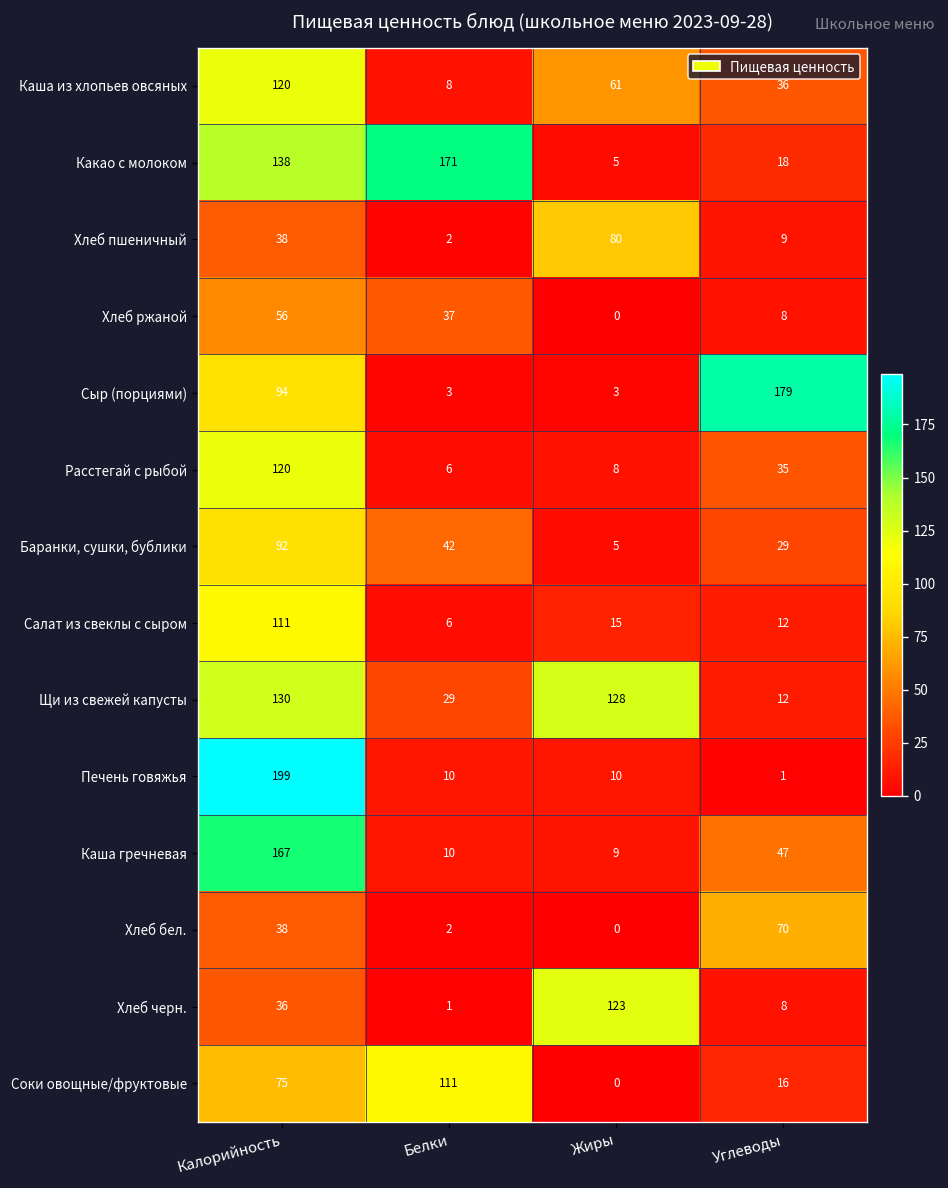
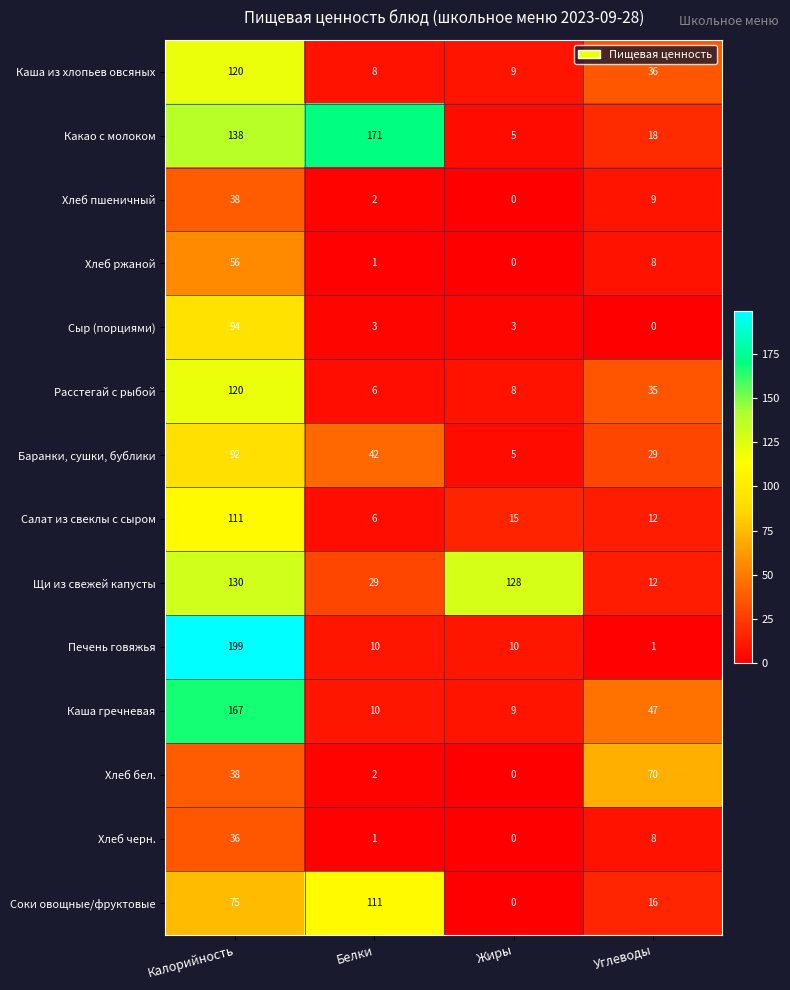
  {
    "Каша из хлопьев овсяных": {
      "Калорийность": 120,
      "Белки": 8,
-     "Жиры": 61,
+     "Жиры": 9,
      "Углеводы": 36
    },
    "Какао с молоком": {
      "Калорийность": 138,
      "Белки": 171,
      "Жиры": 5,
      "Углеводы": 18
    },
    "Хлеб пшеничный": {
      "Калорийность": 38,
      "Белки": 2,
-     "Жиры": 80,
+     "Жиры": 0,
      "Углеводы": 9
    },
    "Хлеб ржаной": {
      "Калорийность": 56,
-     "Белки": 37,
+     "Белки": 1,
      "Жиры": 0,
      "Углеводы": 8
    },
    "Сыр (порциями)": {
      "Калорийность": 94,
      "Белки": 3,
      "Жиры": 3,
-     "Углеводы": 179
+     "Углеводы": 0
    },
    "Расстегай с рыбой": {
      "Калорийность": 120,
      "Белки": 6,
      "Жиры": 8,
      "Углеводы": 35
    },
    "Баранки, сушки, бублики": {
      "Калорийность": 92,
      "Белки": 42,
      "Жиры": 5,
      "Углеводы": 29
    },
    "Салат из свеклы с сыром": {
      "Калорийность": 111,
      "Белки": 6,
      "Жиры": 15,
      "Углеводы": 12
    },
    "Щи из свежей капусты": {
      "Калорийность": 130,
      "Белки": 29,
      "Жиры": 128,
      "Углеводы": 12
    },
    "Печень говяжья": {
      "Калорийность": 199,
      "Белки": 10,
      "Жиры": 10,
      "Углеводы": 1
    },
    "Каша гречневая": {
      "Калорийность": 167,
      "Белки": 10,
      "Жиры": 9,
      "Углеводы": 47
    },
    "Хлеб бел.": {
      "Калорийность": 38,
      "Белки": 2,
      "Жиры": 0,
      "Углеводы": 70
    },
    "Хлеб черн.": {
      "Калорийность": 36,
      "Белки": 1,
-     "Жиры": 123,
+     "Жиры": 0,
      "Углеводы": 8
    },
    "Соки овощные/фруктовые": {
      "Калорийность": 75,
      "Белки": 111,
      "Жиры": 0,
      "Углеводы": 16
    }
  }
